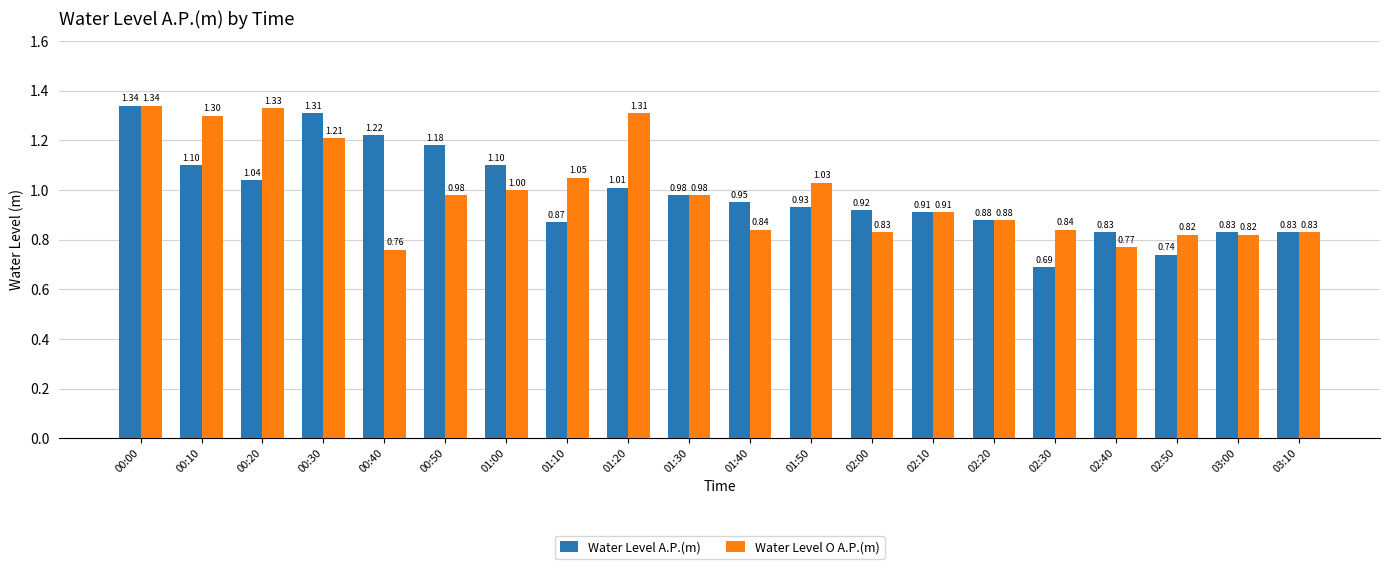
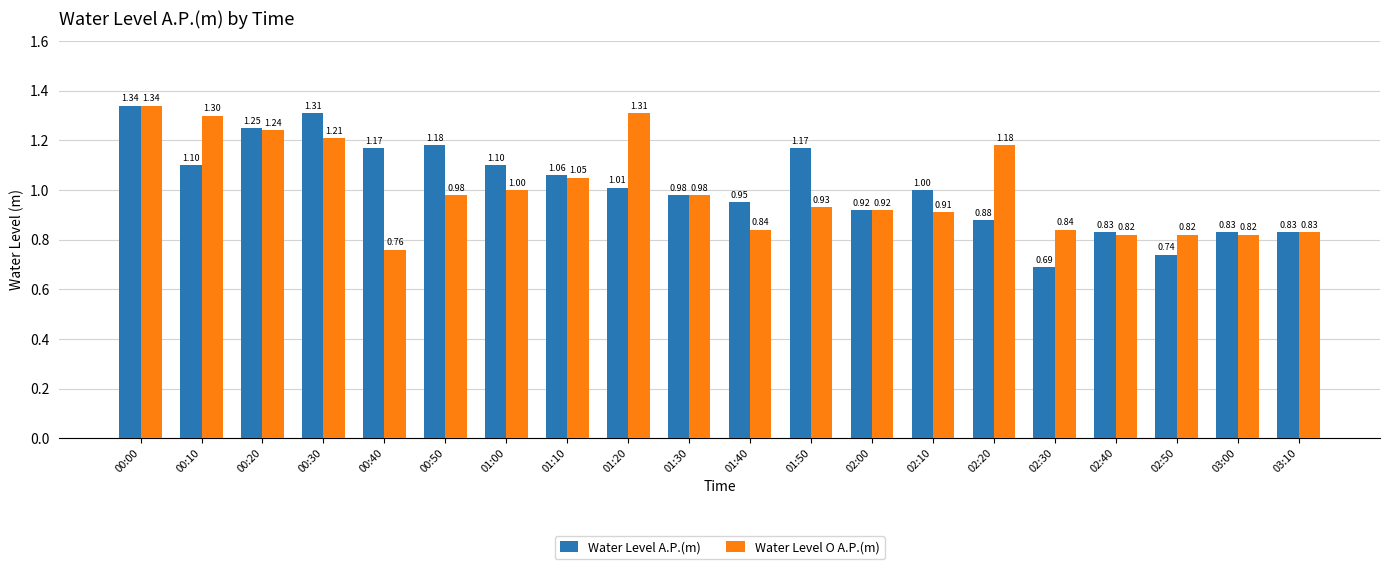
  {
    "Water Level A.P.(m)": {
      "00:00": 1.34,
      "00:10": 1.10,
-     "00:20": 1.04,
+     "00:20": 1.25,
      "00:30": 1.31,
-     "00:40": 1.22,
+     "00:40": 1.17,
      "00:50": 1.18,
      "01:00": 1.10,
-     "01:10": 0.87,
+     "01:10": 1.06,
      "01:20": 1.01,
      "01:30": 0.98,
      "01:40": 0.95,
-     "01:50": 0.93,
+     "01:50": 1.17,
      "02:00": 0.92,
-     "02:10": 0.91,
+     "02:10": 1.00,
      "02:20": 0.88,
      "02:30": 0.69,
      "02:40": 0.83,
      "02:50": 0.74,
      "03:00": 0.83,
      "03:10": 0.83
    },
    "Water Level O A.P.(m)": {
      "00:00": 1.34,
      "00:10": 1.30,
-     "00:20": 1.33,
+     "00:20": 1.24,
      "00:30": 1.21,
      "00:40": 0.76,
      "00:50": 0.98,
      "01:00": 1.00,
      "01:10": 1.05,
      "01:20": 1.31,
      "01:30": 0.98,
      "01:40": 0.84,
-     "01:50": 1.03,
-     "02:00": 0.83,
+     "01:50": 0.93,
+     "02:00": 0.92,
      "02:10": 0.91,
-     "02:20": 0.88,
+     "02:20": 1.18,
      "02:30": 0.84,
-     "02:40": 0.77,
+     "02:40": 0.82,
      "02:50": 0.82,
      "03:00": 0.82,
      "03:10": 0.83
    }
  }
